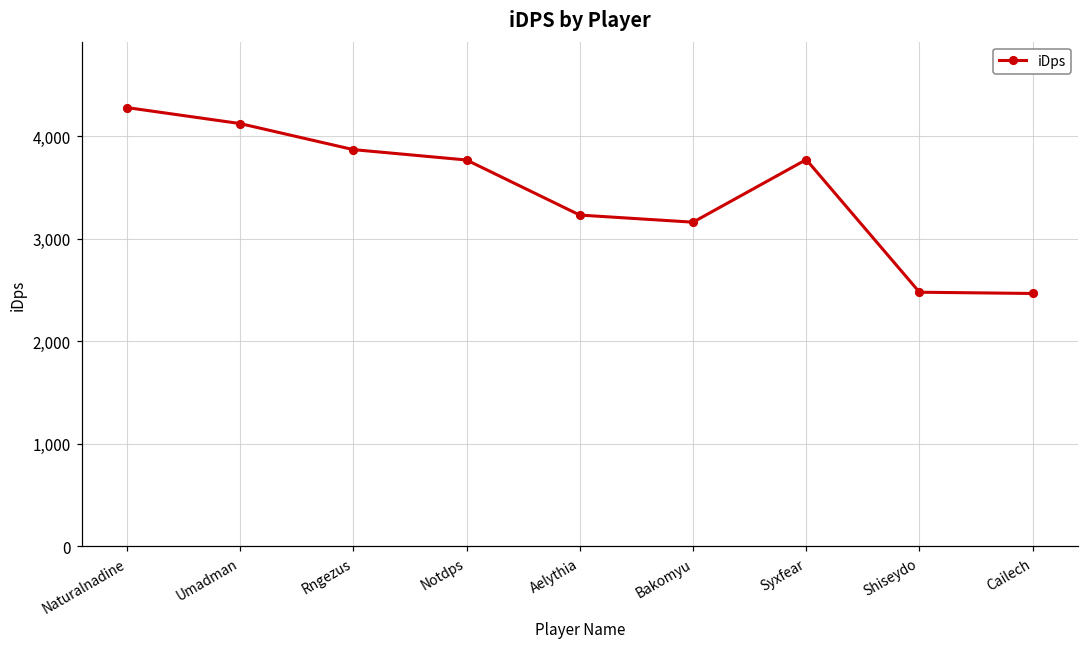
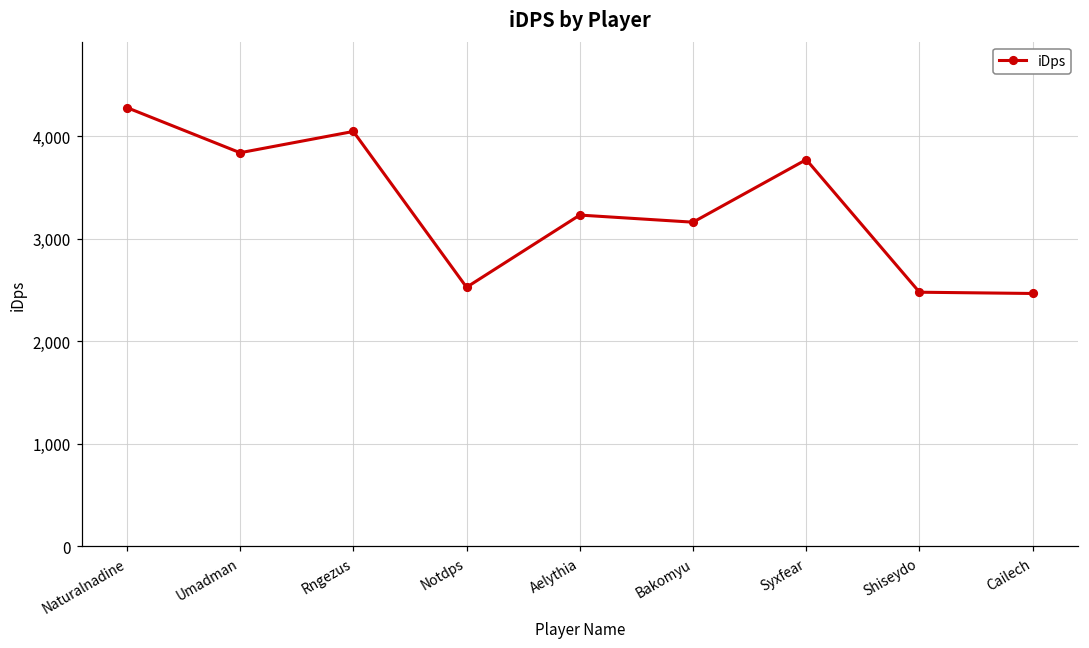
  {
    "Naturalnadine": "4,300",
-   "Umadman": "4,100",
-   "Rngezus": "3,900",
-   "Notdps": "3,800",
+   "Umadman": "3,800",
+   "Rngezus": "4,000",
+   "Notdps": "2,500",
    "Aelythia": "3,200",
    "Bakomyu": "3,200",
    "Syxfear": "3,800",
    "Shiseydo": "2,500",
    "Cailech": "2,500"
  }
